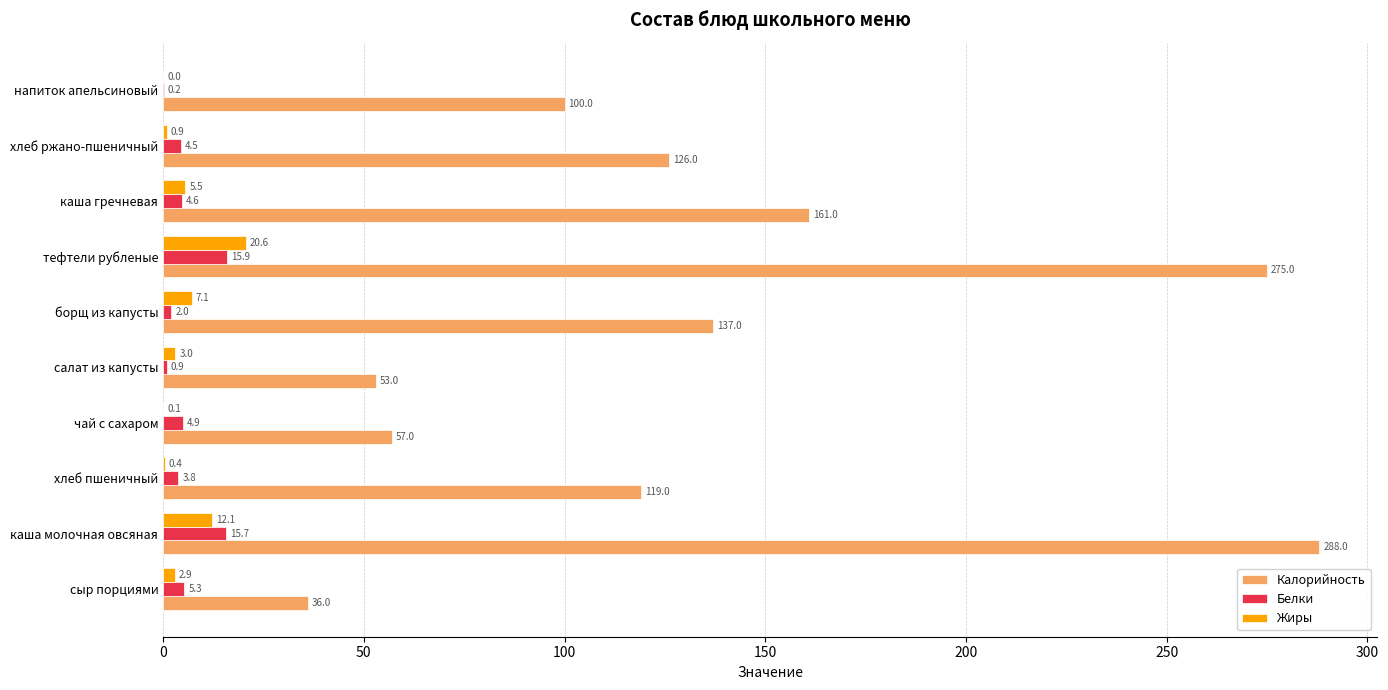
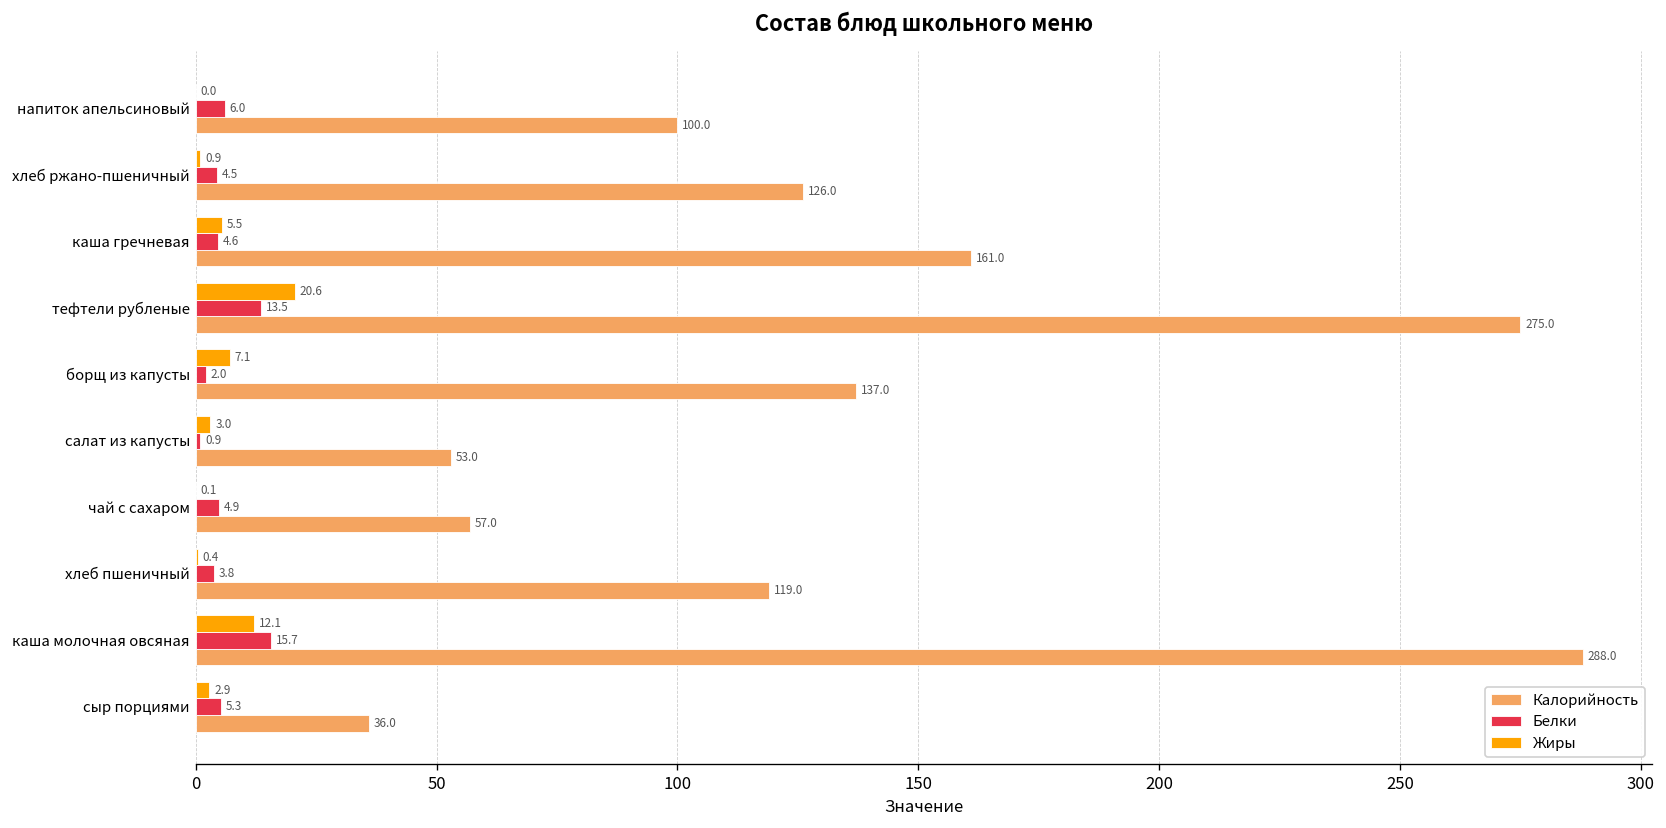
  {
    "Калорийность": {
      "напиток апельсиновый": 100.0,
      "хлеб ржано-пшеничный": 126.0,
      "каша гречневая": 161.0,
      "тефтели рубленые": 275.0,
      "борщ из капусты": 137.0,
      "салат из капусты": 53.0,
      "чай с сахаром": 57.0,
      "хлеб пшеничный": 119.0,
      "каша молочная овсяная": 288.0,
      "сыр порциями": 36.0
    },
    "Белки": {
-     "напиток апельсиновый": 0.2,
+     "напиток апельсиновый": 6.0,
      "хлеб ржано-пшеничный": 4.5,
      "каша гречневая": 4.6,
-     "тефтели рубленые": 15.9,
+     "тефтели рубленые": 13.5,
      "борщ из капусты": 2.0,
      "салат из капусты": 0.9,
      "чай с сахаром": 4.9,
      "хлеб пшеничный": 3.8,
      "каша молочная овсяная": 15.7,
      "сыр порциями": 5.3
    },
    "Жиры": {
      "напиток апельсиновый": 0.0,
      "хлеб ржано-пшеничный": 0.9,
      "каша гречневая": 5.5,
      "тефтели рубленые": 20.6,
      "борщ из капусты": 7.1,
      "салат из капусты": 3.0,
      "чай с сахаром": 0.1,
      "хлеб пшеничный": 0.4,
      "каша молочная овсяная": 12.1,
      "сыр порциями": 2.9
    }
  }
